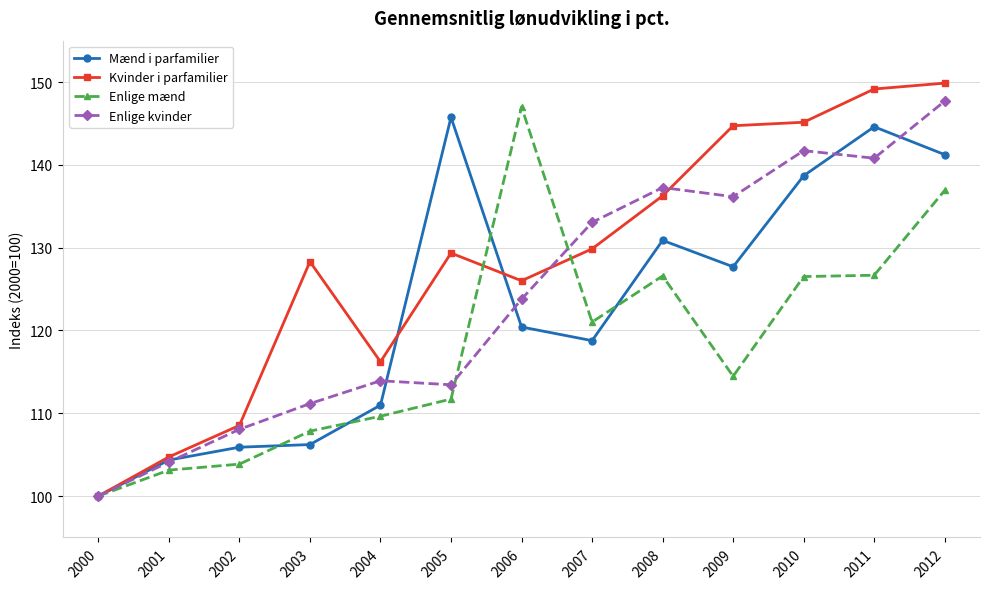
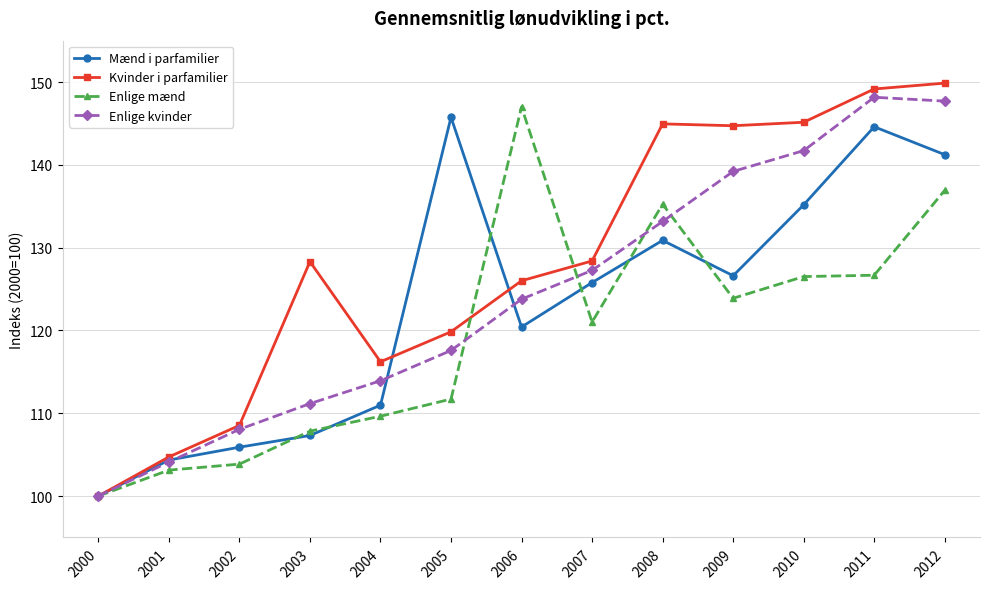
  {
    "Mænd i parfamilier": {
      "2002": 106,
-     "2003": 106,
+     "2003": 107,
      "2004": 111,
      "2005": 146,
      "2006": 120,
-     "2007": 119,
+     "2007": 126,
      "2008": 131,
-     "2009": 128,
-     "2010": 139,
+     "2009": 127,
+     "2010": 135,
      "2011": 145,
      "2012": 141
    },
    "Kvinder i parfamilier": {
      "2001": 105,
      "2002": 109,
      "2003": 128,
      "2004": 116,
-     "2005": 129,
+     "2005": 120,
      "2006": 126,
-     "2007": 130,
-     "2008": 136,
+     "2007": 128,
+     "2008": 145,
      "2009": 145,
      "2010": 145,
      "2011": 149,
      "2012": 150
    },
    "Enlige mænd": {
      "2001": 103,
      "2002": 104,
      "2003": 108,
      "2004": 110,
      "2005": 112,
      "2006": 147,
      "2007": 121,
-     "2008": 127,
-     "2009": 114,
+     "2008": 135,
+     "2009": 124,
      "2010": 127,
      "2011": 127,
      "2012": 137
    },
    "Enlige kvinder": {
      "2002": 108,
      "2003": 111,
      "2004": 114,
-     "2005": 113,
+     "2005": 118,
      "2006": 124,
-     "2007": 133,
-     "2008": 137,
-     "2009": 136,
+     "2007": 127,
+     "2008": 133,
+     "2009": 139,
      "2010": 142,
-     "2011": 141,
+     "2011": 148,
      "2012": 148
    }
  }
